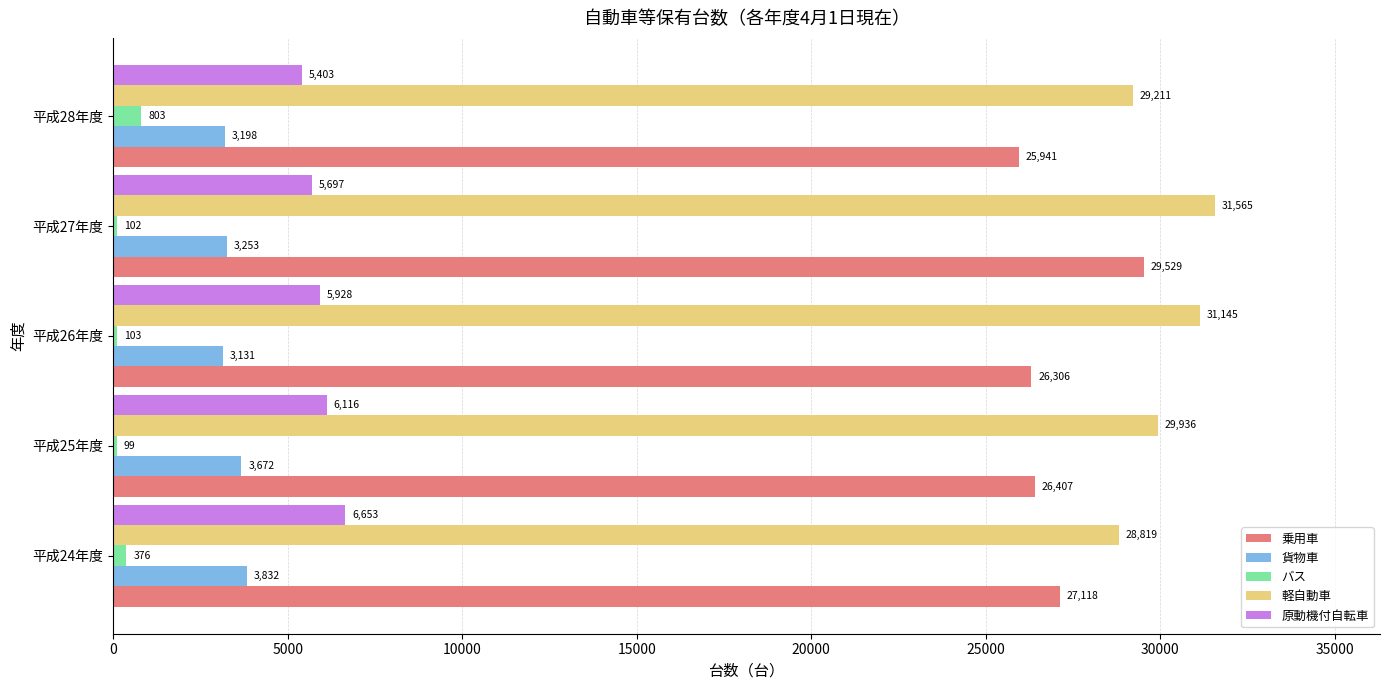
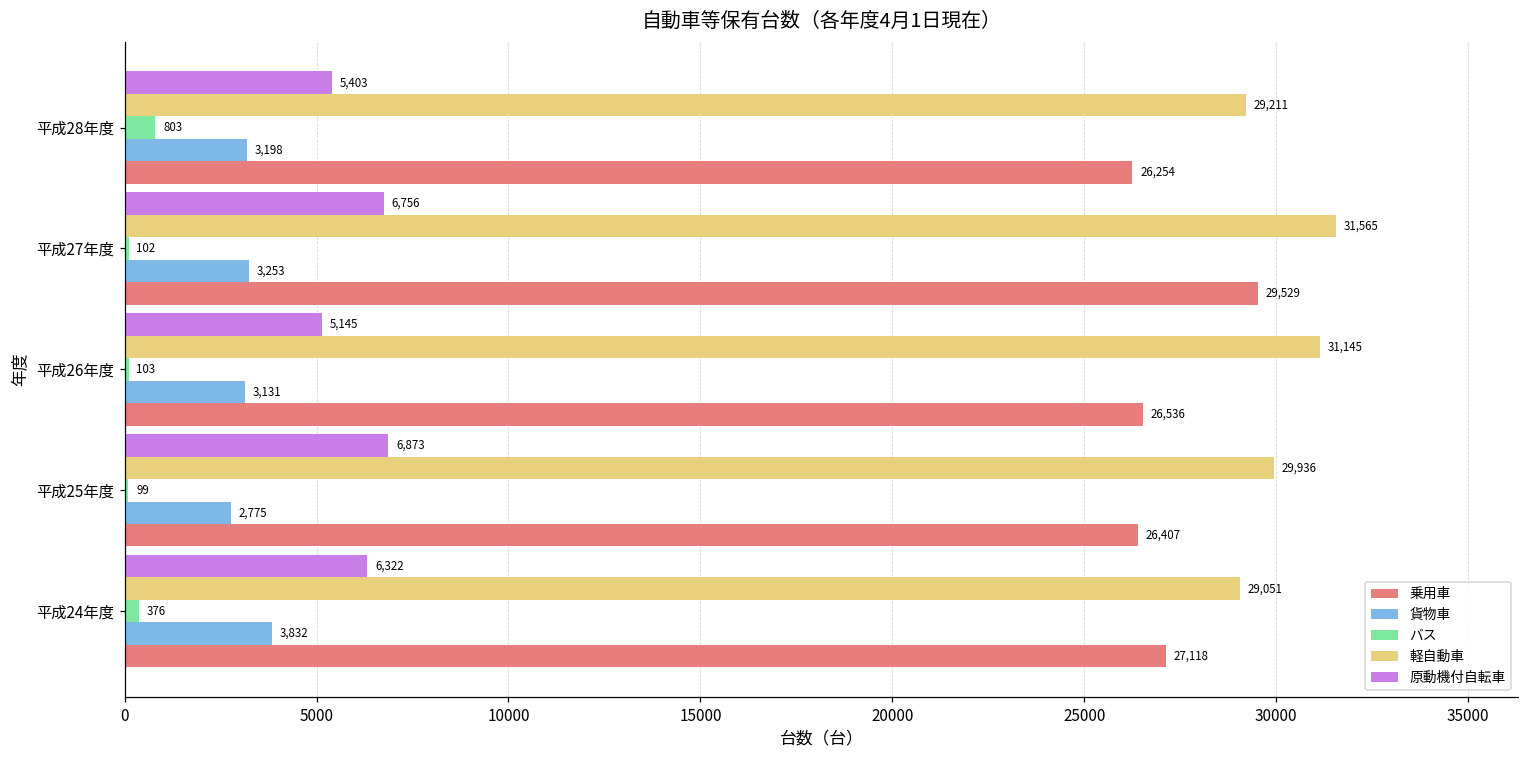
  {
    "乗用車": {
-     "平成28年度": "25,941",
+     "平成28年度": "26,254",
      "平成27年度": "29,529",
-     "平成26年度": "26,306",
+     "平成26年度": "26,536",
      "平成25年度": "26,407",
      "平成24年度": "27,118"
    },
    "貨物車": {
      "平成28年度": "3,198",
      "平成27年度": "3,253",
      "平成26年度": "3,131",
-     "平成25年度": "3,672",
+     "平成25年度": "2,775",
      "平成24年度": "3,832"
    },
    "バス": {
      "平成28年度": "803",
      "平成27年度": "102",
      "平成26年度": "103",
      "平成25年度": "99",
      "平成24年度": "376"
    },
    "軽自動車": {
      "平成28年度": "29,211",
      "平成27年度": "31,565",
      "平成26年度": "31,145",
      "平成25年度": "29,936",
-     "平成24年度": "28,819"
+     "平成24年度": "29,051"
    },
    "原動機付自転車": {
      "平成28年度": "5,403",
-     "平成27年度": "5,697",
-     "平成26年度": "5,928",
-     "平成25年度": "6,116",
-     "平成24年度": "6,653"
+     "平成27年度": "6,756",
+     "平成26年度": "5,145",
+     "平成25年度": "6,873",
+     "平成24年度": "6,322"
    }
  }
